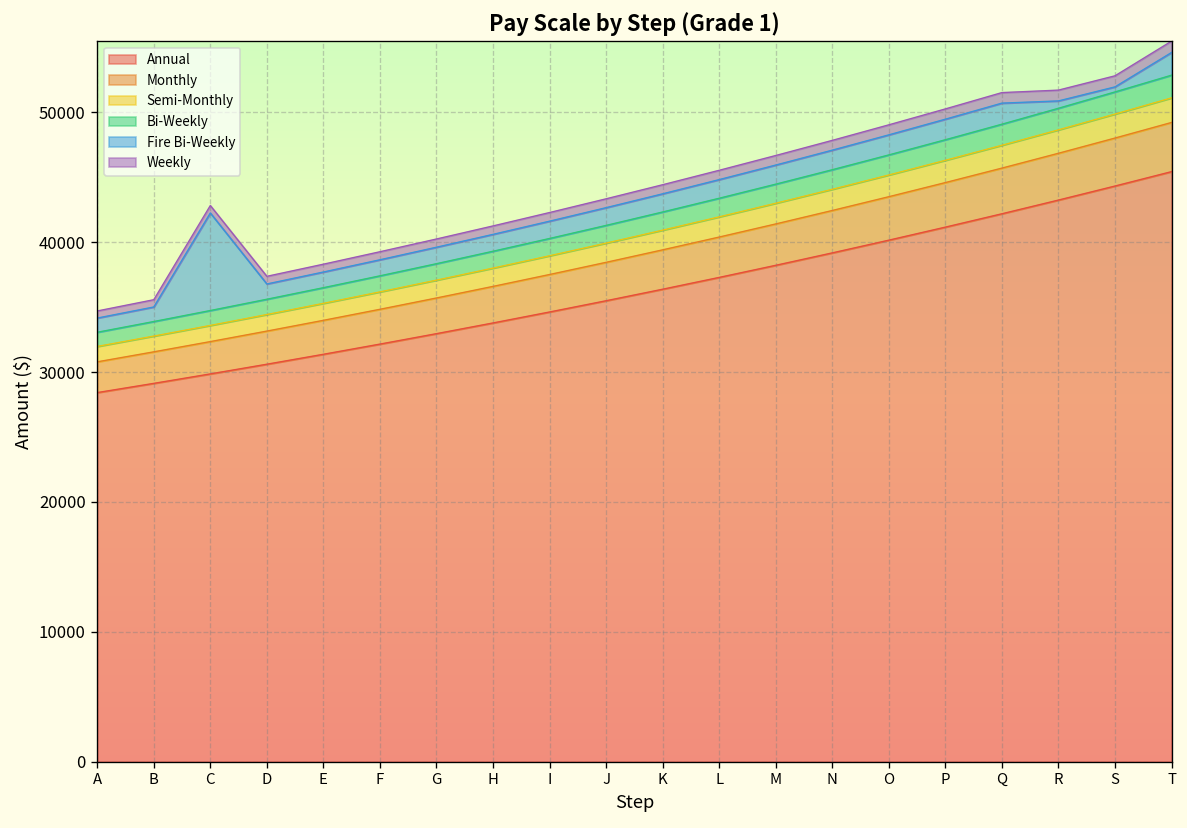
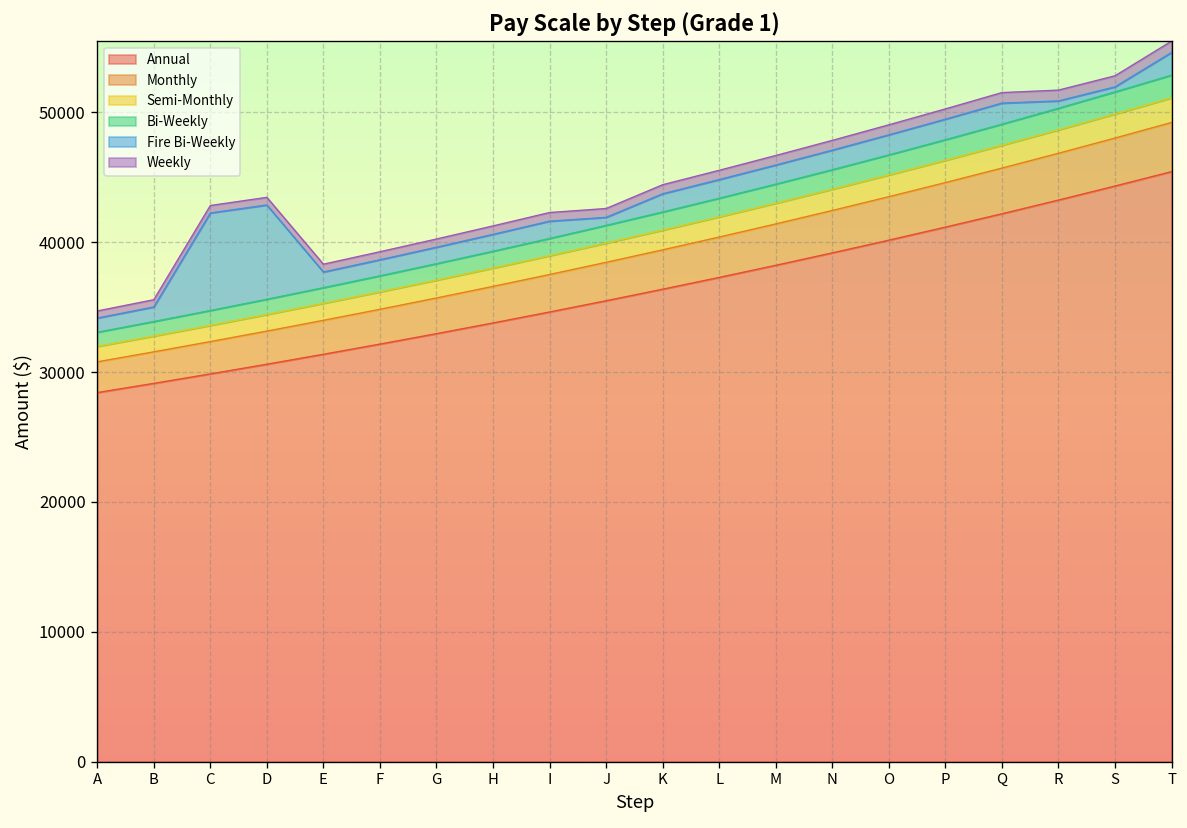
  {
    "Bi-Weekly": {
      "A": 1100,
      "B": 1100,
      "C": 1100,
      "D": 1200,
      "E": 1200,
      "F": 1200,
      "G": 1300,
      "H": 1300,
      "I": 1300,
      "J": 1400,
      "K": 1400,
      "L": 1400,
      "M": 1500,
      "N": 1500,
      "O": 1500,
      "P": 1600,
      "Q": 1600,
      "R": 1700,
      "S": 1700,
      "T": 1700
    },
    "Fire Bi-Weekly": {
      "A": 1100,
      "B": 1100,
      "C": 7500,
-     "D": 1200,
+     "D": 7300,
      "E": 1200,
      "F": 1200,
      "G": 1300,
      "H": 1300,
      "I": 1300,
-     "J": 1400,
+     "J": 600,
      "K": 1400,
      "L": 1400,
      "M": 1500,
      "N": 1500,
      "O": 1500,
      "P": 1600,
      "Q": 1600,
      "R": 600,
      "S": 400,
      "T": 1700
    },
    "Weekly": {
      "A": 500,
      "B": 600,
      "C": 600,
      "D": 600,
      "E": 600,
      "F": 600,
      "G": 600,
      "H": 600,
      "I": 700,
      "J": 700,
      "K": 700,
      "L": 700,
      "M": 700,
      "N": 800,
      "O": 800,
      "P": 800,
      "Q": 800,
      "R": 800,
      "S": 900,
      "T": 900
    }
  }
